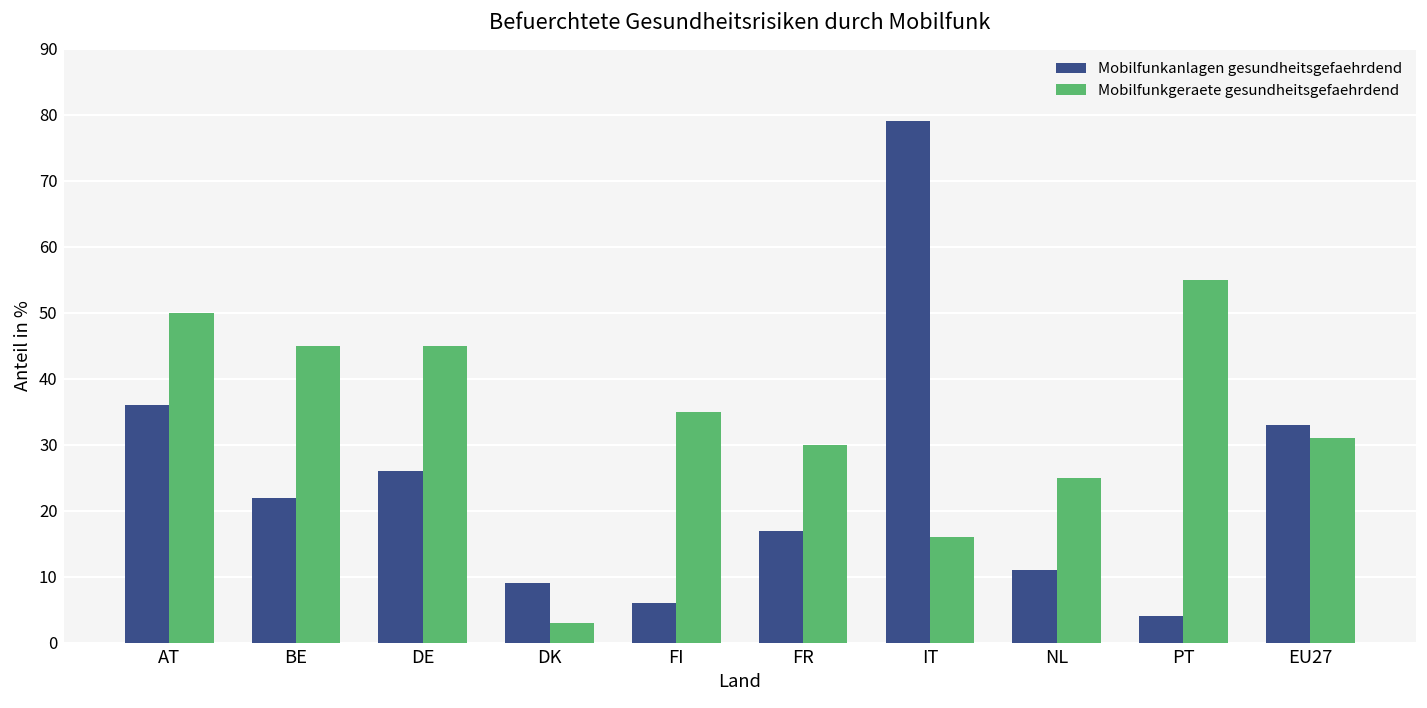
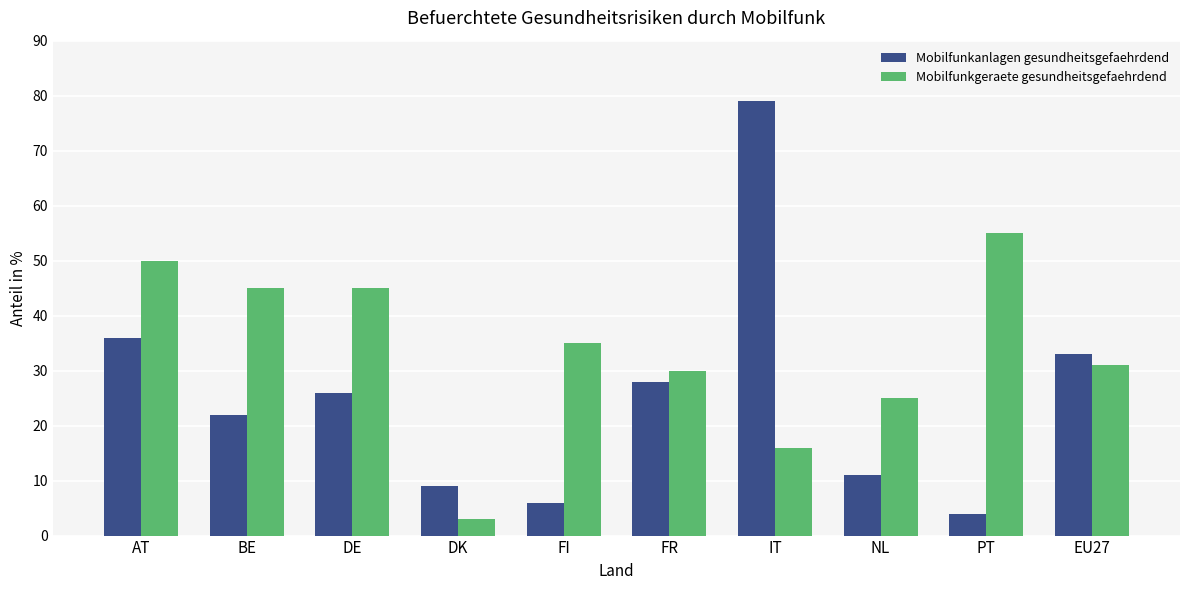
  {
    "Mobilfunkanlagen gesundheitsgefaehrdend": {
      "AT": 36,
      "BE": 22,
      "DE": 26,
      "DK": 9,
      "FI": 6,
-     "FR": 17,
+     "FR": 28,
      "IT": 79,
      "NL": 11,
      "PT": 4,
      "EU27": 33
    },
    "Mobilfunkgeraete gesundheitsgefaehrdend": {
      "AT": 50,
      "BE": 45,
      "DE": 45,
      "DK": 3,
      "FI": 35,
      "FR": 30,
      "IT": 16,
      "NL": 25,
      "PT": 55,
      "EU27": 31
    }
  }
